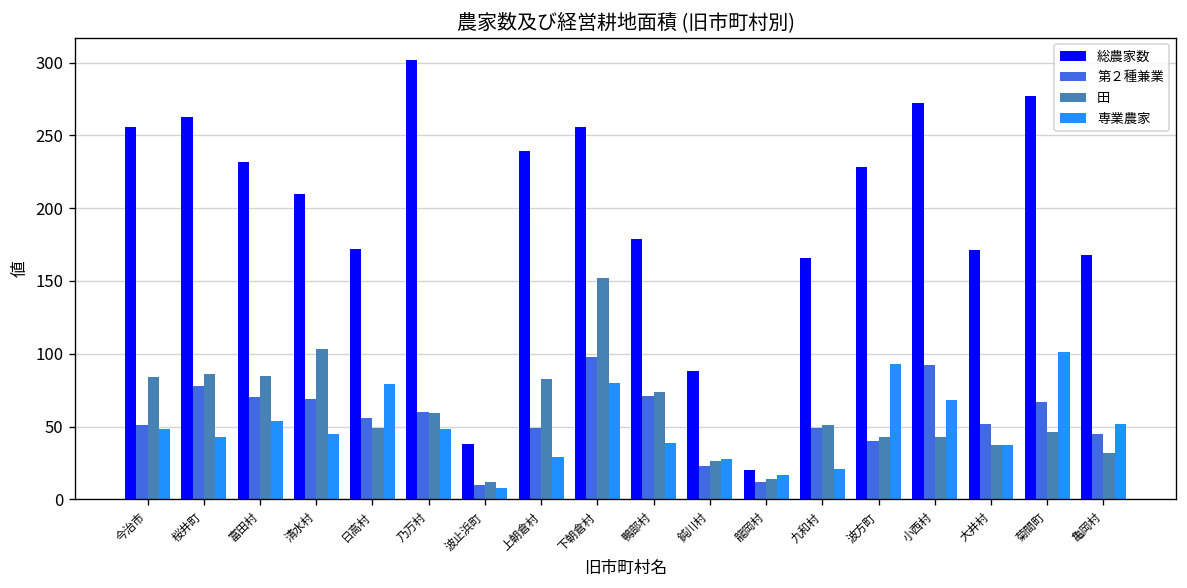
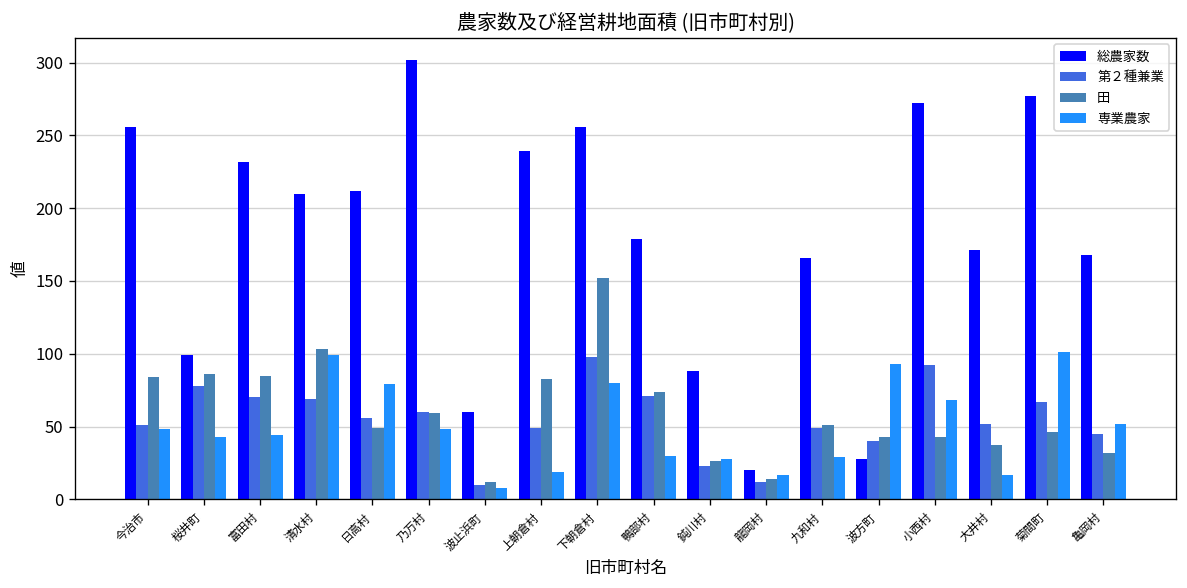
  {
    "総農家数": {
      "今治市": 256,
-     "桜井町": 263,
+     "桜井町": 99,
      "富田村": 232,
      "清水村": 210,
-     "日高村": 172,
+     "日高村": 212,
      "乃万村": 302,
-     "波止浜町": 38,
+     "波止浜町": 60,
      "上朝倉村": 239,
      "下朝倉村": 256,
      "鴨部村": 179,
      "鈍川村": 88,
      "龍岡村": 20,
      "九和村": 166,
-     "波方町": 228,
+     "波方町": 28,
      "小西村": 272,
      "大井村": 171,
      "菊間町": 277,
      "亀岡村": 168
    },
    "専業農家": {
      "今治市": 48,
      "桜井町": 43,
-     "富田村": 54,
-     "清水村": 45,
+     "富田村": 44,
+     "清水村": 99,
      "日高村": 79,
      "乃万村": 48,
      "波止浜町": 8,
-     "上朝倉村": 29,
+     "上朝倉村": 19,
      "下朝倉村": 80,
-     "鴨部村": 39,
+     "鴨部村": 30,
      "鈍川村": 28,
      "龍岡村": 17,
-     "九和村": 21,
+     "九和村": 29,
      "波方町": 93,
      "小西村": 68,
-     "大井村": 37,
+     "大井村": 17,
      "菊間町": 101,
      "亀岡村": 52
    }
  }
